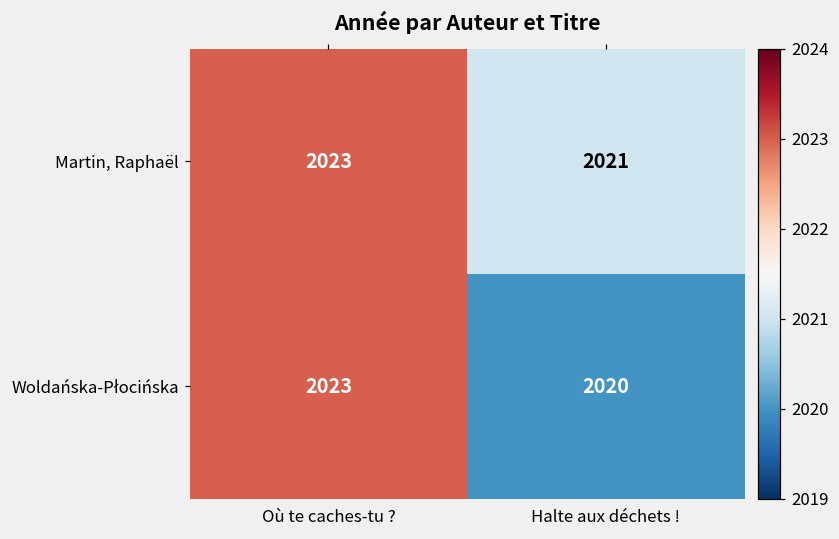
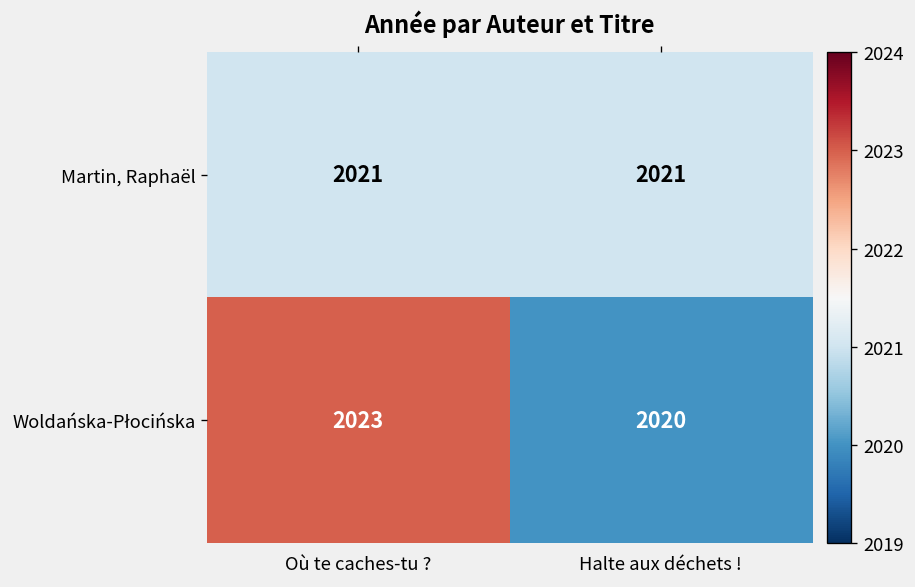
  {
    "Martin, Raphaël": {
-     "Où te caches-tu ?": 2023,
+     "Où te caches-tu ?": 2021,
      "Halte aux déchets !": 2021
    },
    "Woldańska-Płocińska": {
      "Où te caches-tu ?": 2023,
      "Halte aux déchets !": 2020
    }
  }
